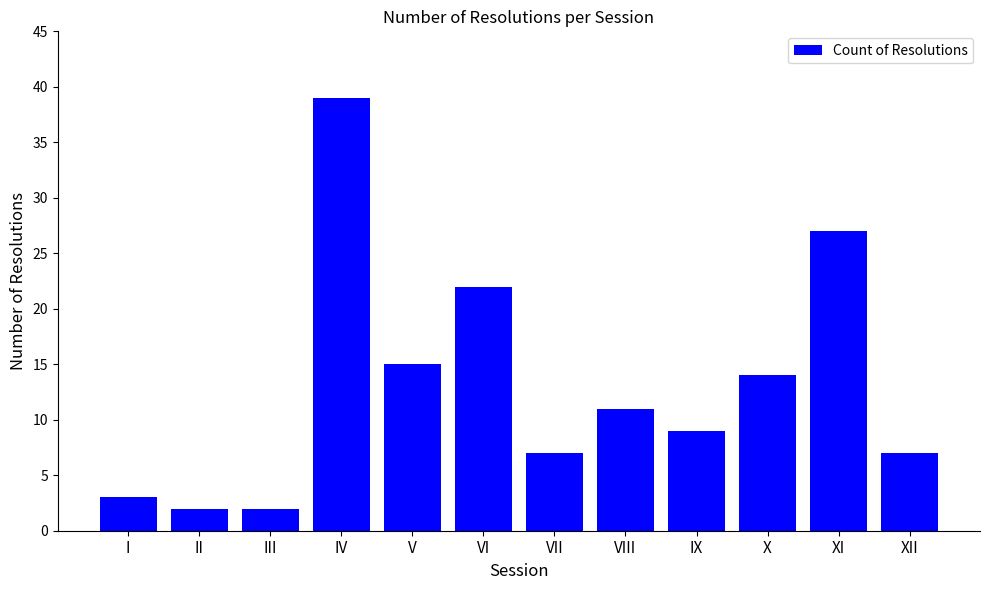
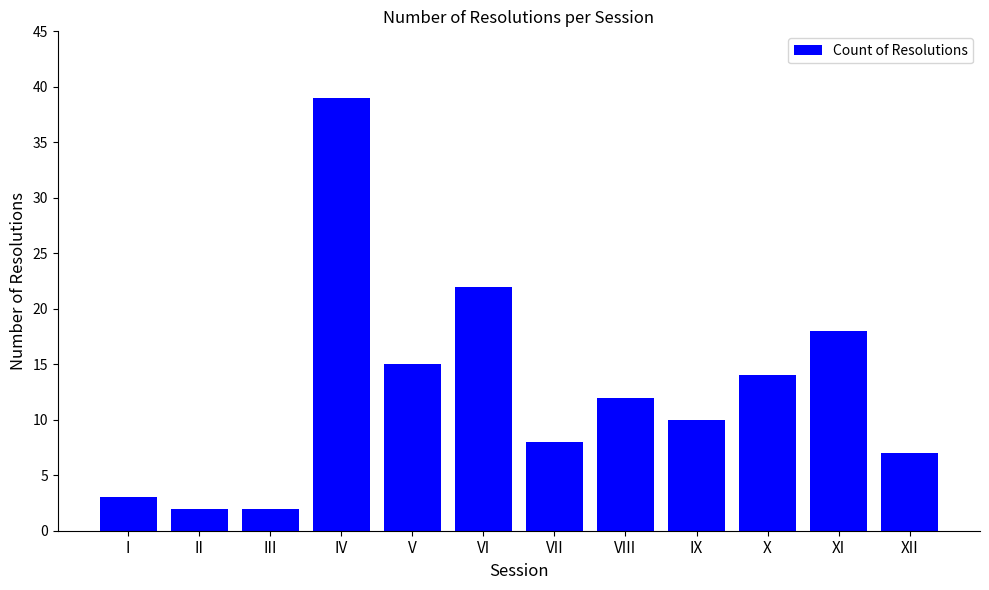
  {
    "I": 3,
    "II": 2,
    "III": 2,
    "IV": 39,
    "V": 15,
    "VI": 22,
-   "VII": 7,
-   "VIII": 11,
-   "IX": 9,
+   "VII": 8,
+   "VIII": 12,
+   "IX": 10,
    "X": 14,
-   "XI": 27,
+   "XI": 18,
    "XII": 7
  }
